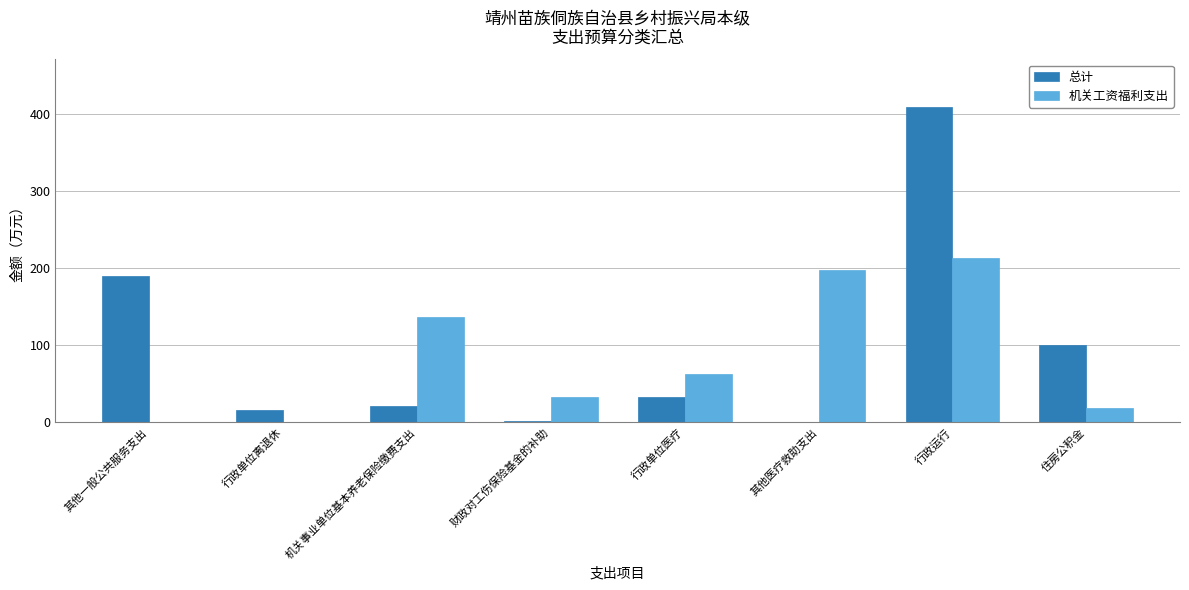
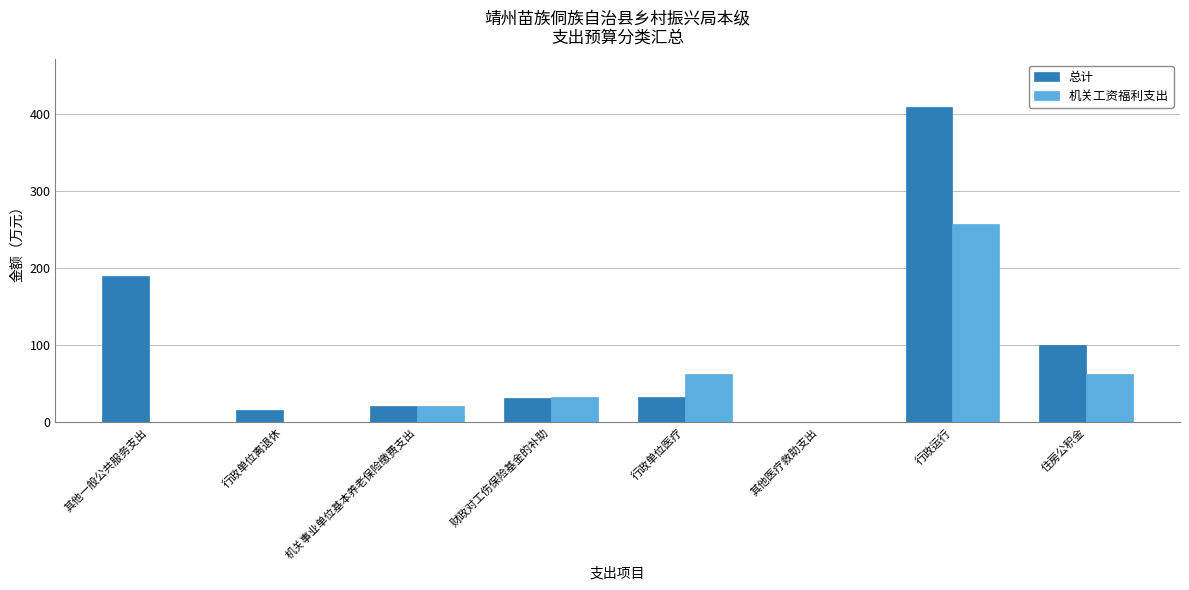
  {
    "总计": {
      "其他一般公共服务支出": 190,
      "行政单位离退休": 20,
      "机关事业单位基本养老保险缴费支出": 20,
-     "财政对工伤保险基金的补助": 0,
+     "财政对工伤保险基金的补助": 30,
      "行政单位医疗": 30,
      "行政运行": 410,
      "住房公积金": 100
    },
    "机关工资福利支出": {
      "其他一般公共服务支出": 0,
      "行政单位离退休": 0,
-     "机关事业单位基本养老保险缴费支出": 140,
+     "机关事业单位基本养老保险缴费支出": 20,
      "财政对工伤保险基金的补助": 30,
      "行政单位医疗": 60,
-     "其他医疗救助支出": 200,
-     "行政运行": 210,
-     "住房公积金": 20
+     "其他医疗救助支出": 0,
+     "行政运行": 260,
+     "住房公积金": 60
    }
  }
